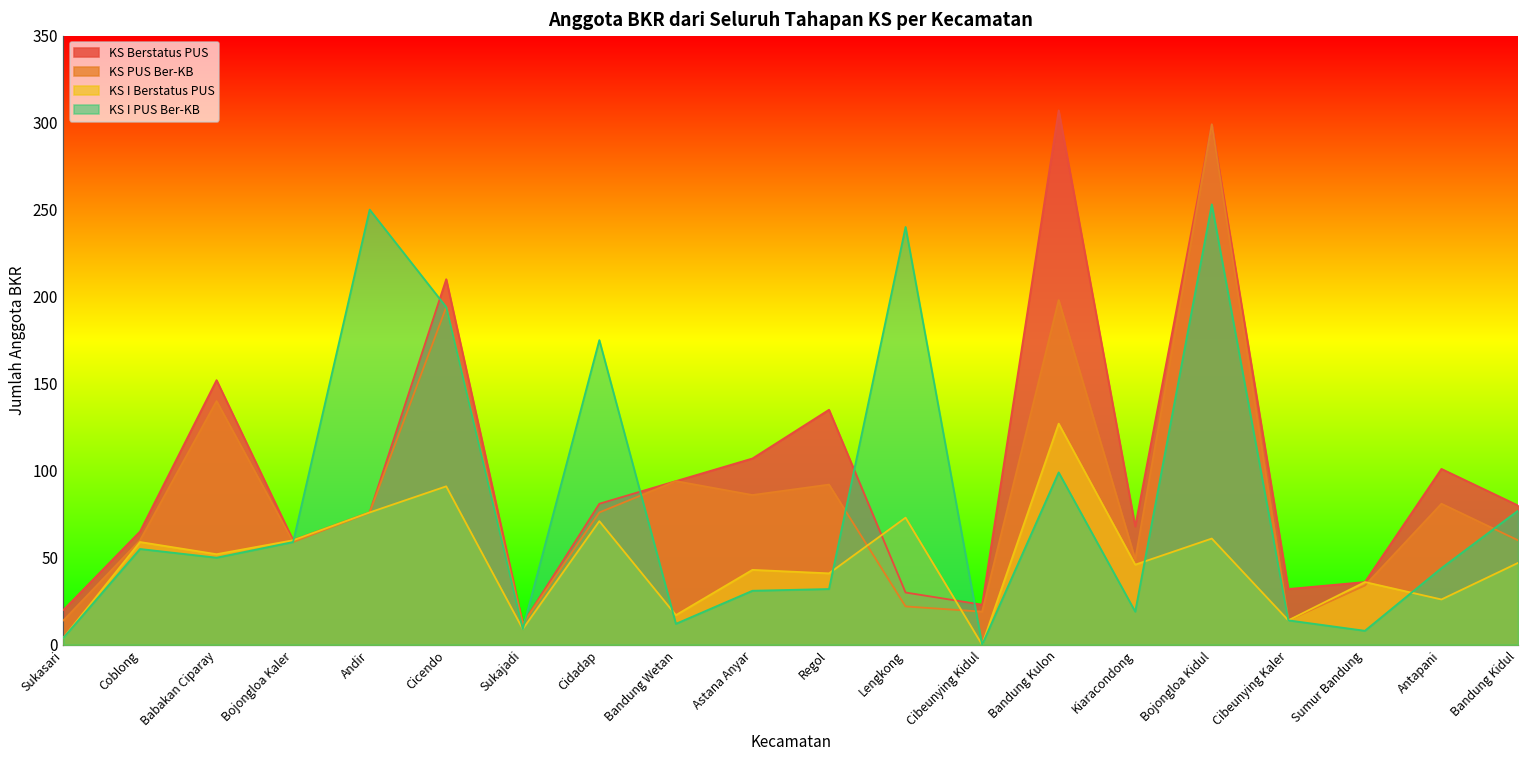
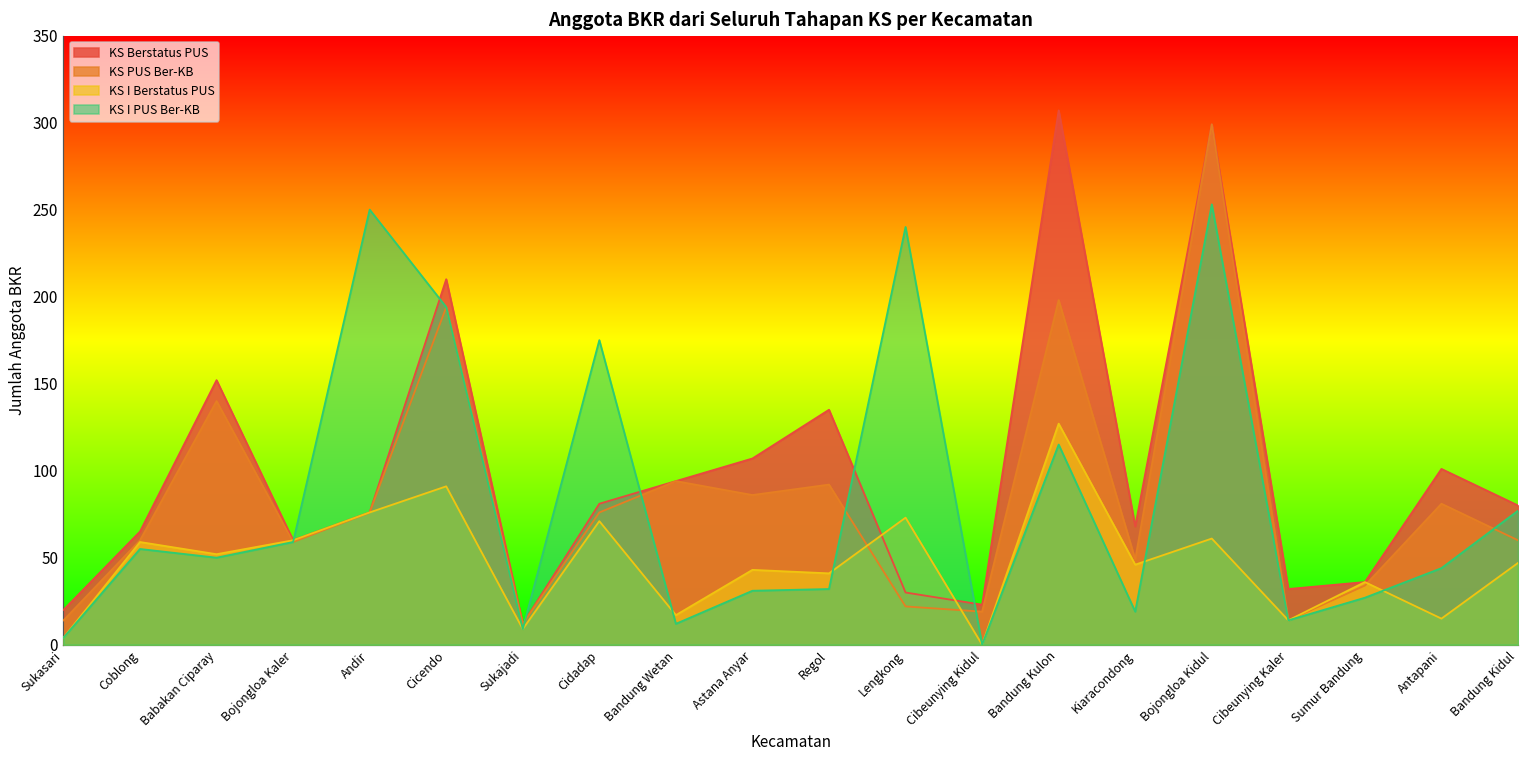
  {
    "KS I Berstatus PUS": {
      "Babakan Ciparay": 52,
      "Cicendo": 91,
      "Cidadap": 71,
      "Bandung Wetan": 17,
      "Astana Anyar": 43,
      "Regol": 41,
      "Lengkong": 73,
      "Bandung Kulon": 127,
      "Kiaracondong": 46,
      "Bojongloa Kidul": 61,
-     "Antapani": 26,
+     "Antapani": 15,
      "Bandung Kidul": 47
    },
    "KS I PUS Ber-KB": {
      "Coblong": 55,
      "Babakan Ciparay": 50,
      "Andir": 250,
      "Cidadap": 175,
      "Bandung Wetan": 12,
      "Astana Anyar": 31,
      "Regol": 32,
      "Lengkong": 240,
-     "Bandung Kulon": 99,
+     "Bandung Kulon": 115,
      "Kiaracondong": 19,
      "Bojongloa Kidul": 253,
-     "Sumur Bandung": 8,
+     "Sumur Bandung": 27,
      "Antapani": 44,
      "Bandung Kidul": 77
    }
  }
